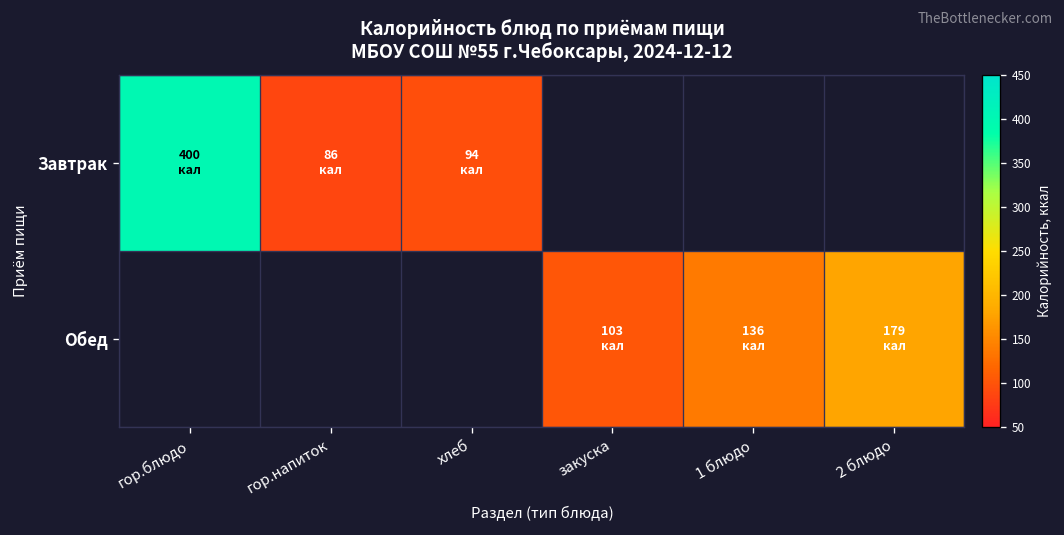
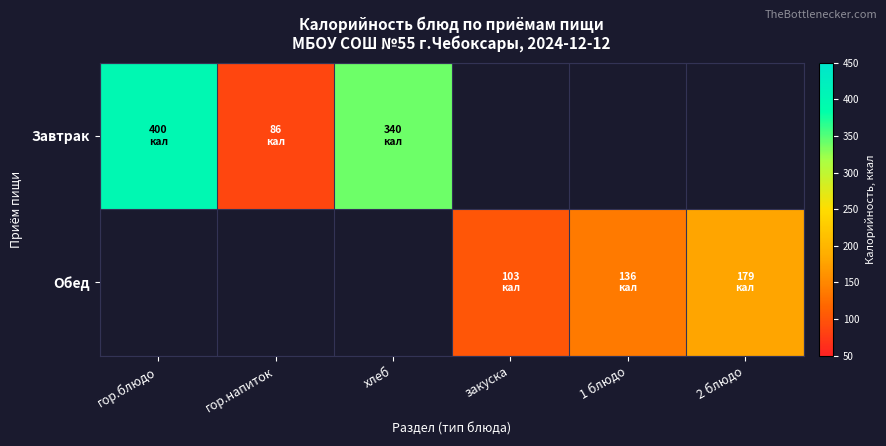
  {
    "Завтрак": {
      "гор.блюдо": 400,
      "гор.напиток": 86,
-     "хлеб": 94
+     "хлеб": 340
    },
    "Обед": {
      "закуска": 103,
      "1 блюдо": 136,
      "2 блюдо": 179
    }
  }
